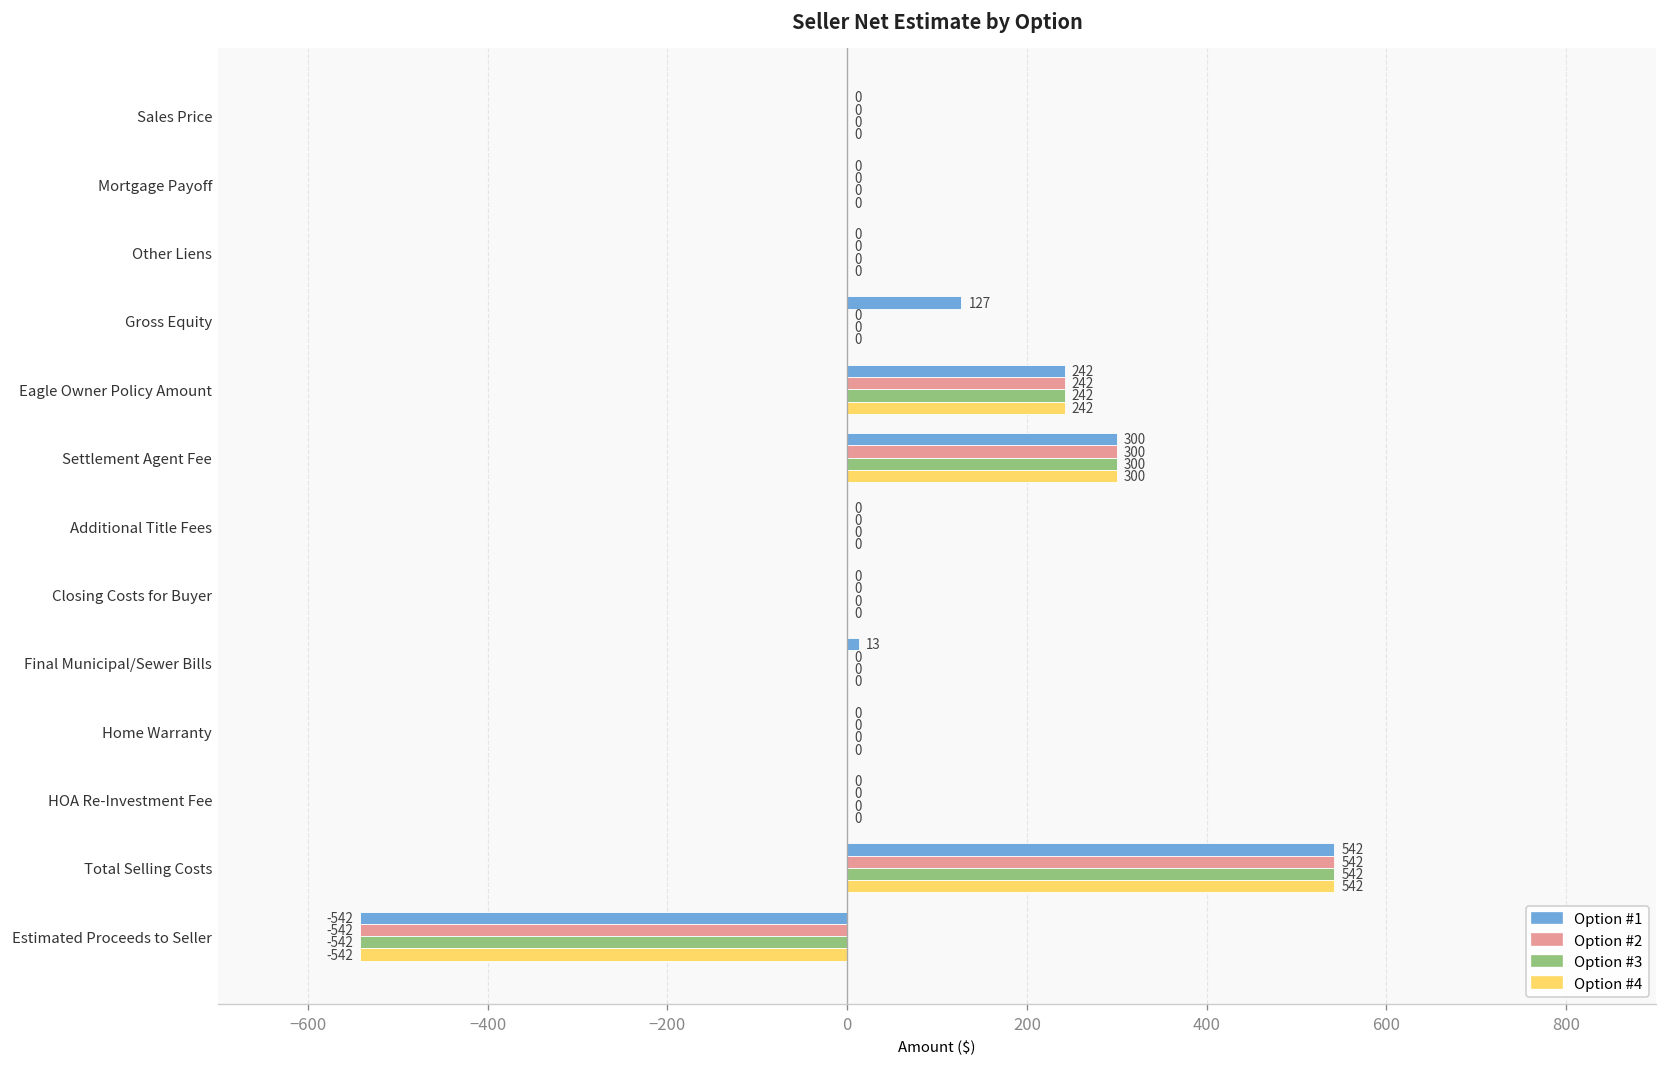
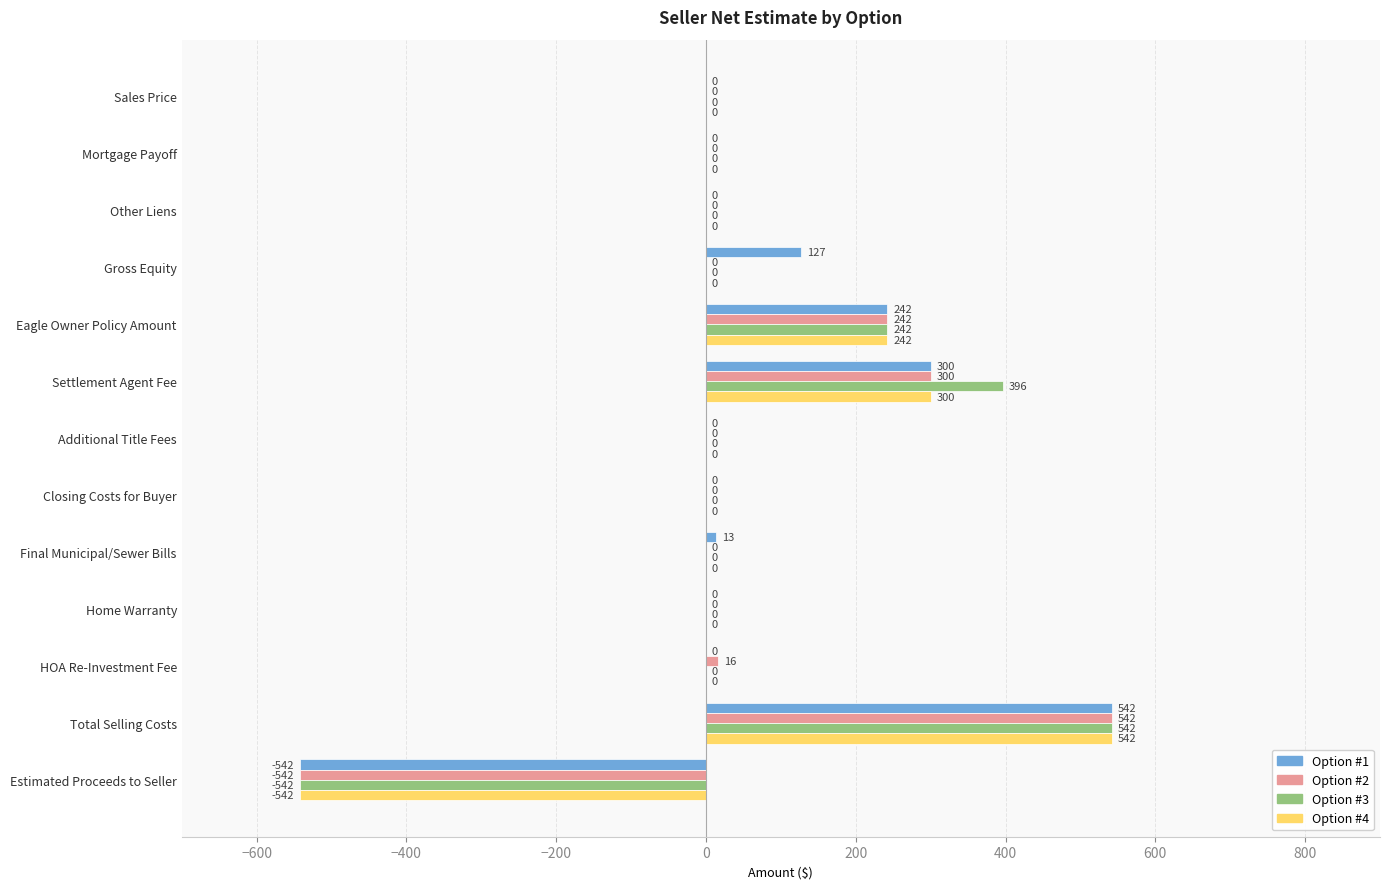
  {
    "Option #1": {
      "Sales Price": 0,
      "Mortgage Payoff": 0,
      "Other Liens": 0,
      "Gross Equity": 127,
      "Eagle Owner Policy Amount": 242,
      "Settlement Agent Fee": 300,
      "Additional Title Fees": 0,
      "Closing Costs for Buyer": 0,
      "Final Municipal/Sewer Bills": 13,
      "Home Warranty": 0,
      "HOA Re-Investment Fee": 0,
      "Total Selling Costs": 542,
      "Estimated Proceeds to Seller": -542
    },
    "Option #2": {
      "Sales Price": 0,
      "Mortgage Payoff": 0,
      "Other Liens": 0,
      "Gross Equity": 0,
      "Eagle Owner Policy Amount": 242,
      "Settlement Agent Fee": 300,
      "Additional Title Fees": 0,
      "Closing Costs for Buyer": 0,
      "Final Municipal/Sewer Bills": 0,
      "Home Warranty": 0,
-     "HOA Re-Investment Fee": 0,
+     "HOA Re-Investment Fee": 16,
      "Total Selling Costs": 542,
      "Estimated Proceeds to Seller": -542
    },
    "Option #3": {
      "Sales Price": 0,
      "Mortgage Payoff": 0,
      "Other Liens": 0,
      "Gross Equity": 0,
      "Eagle Owner Policy Amount": 242,
-     "Settlement Agent Fee": 300,
+     "Settlement Agent Fee": 396,
      "Additional Title Fees": 0,
      "Closing Costs for Buyer": 0,
      "Final Municipal/Sewer Bills": 0,
      "Home Warranty": 0,
      "HOA Re-Investment Fee": 0,
      "Total Selling Costs": 542,
      "Estimated Proceeds to Seller": -542
    },
    "Option #4": {
      "Sales Price": 0,
      "Mortgage Payoff": 0,
      "Other Liens": 0,
      "Gross Equity": 0,
      "Eagle Owner Policy Amount": 242,
      "Settlement Agent Fee": 300,
      "Additional Title Fees": 0,
      "Closing Costs for Buyer": 0,
      "Final Municipal/Sewer Bills": 0,
      "Home Warranty": 0,
      "HOA Re-Investment Fee": 0,
      "Total Selling Costs": 542,
      "Estimated Proceeds to Seller": -542
    }
  }
